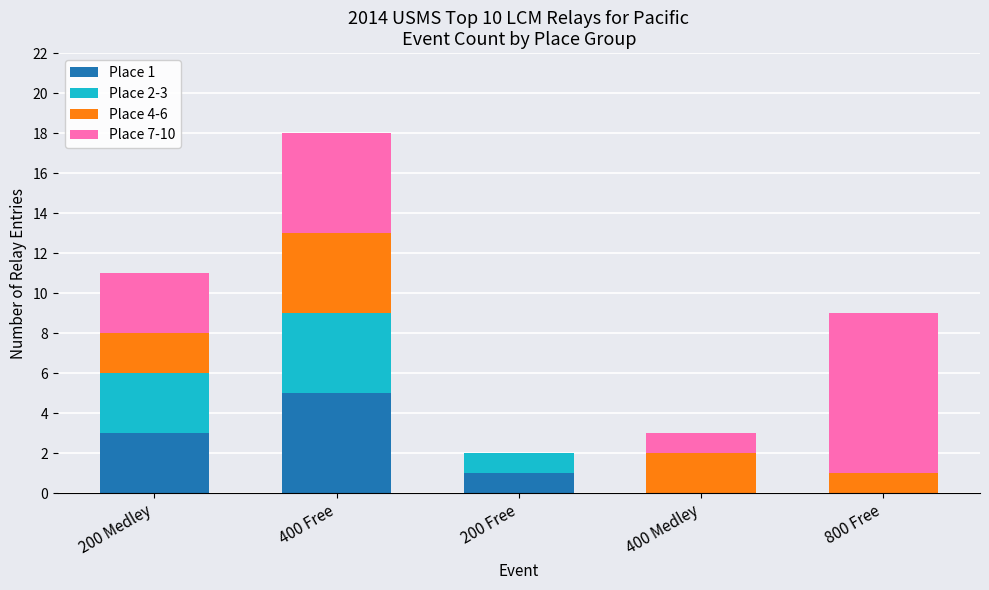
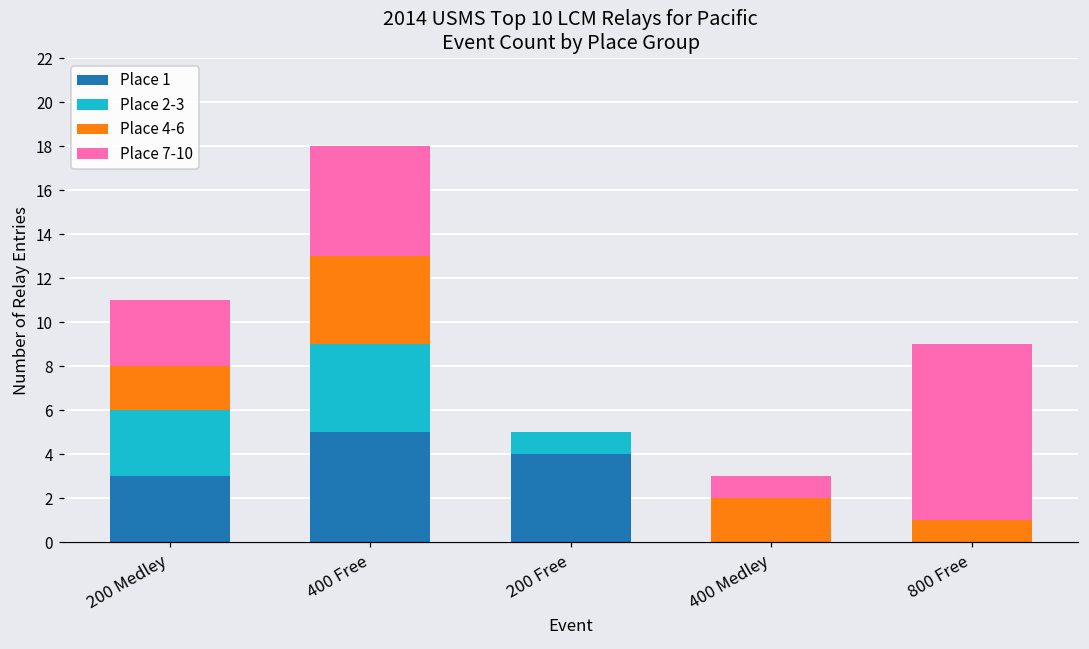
  {
    "Place 1": {
      "200 Medley": 3,
      "400 Free": 5,
-     "200 Free": 1,
+     "200 Free": 4,
      "400 Medley": 0,
      "800 Free": 0
    },
    "Place 2-3": {
      "200 Medley": 3,
      "400 Free": 4,
      "200 Free": 1,
      "400 Medley": 0,
      "800 Free": 0
    },
    "Place 4-6": {
      "200 Medley": 2,
      "400 Free": 4,
      "200 Free": 0,
      "400 Medley": 2,
      "800 Free": 1
    },
    "Place 7-10": {
      "200 Medley": 3,
      "400 Free": 5,
      "200 Free": 0,
      "400 Medley": 1,
      "800 Free": 8
    }
  }
